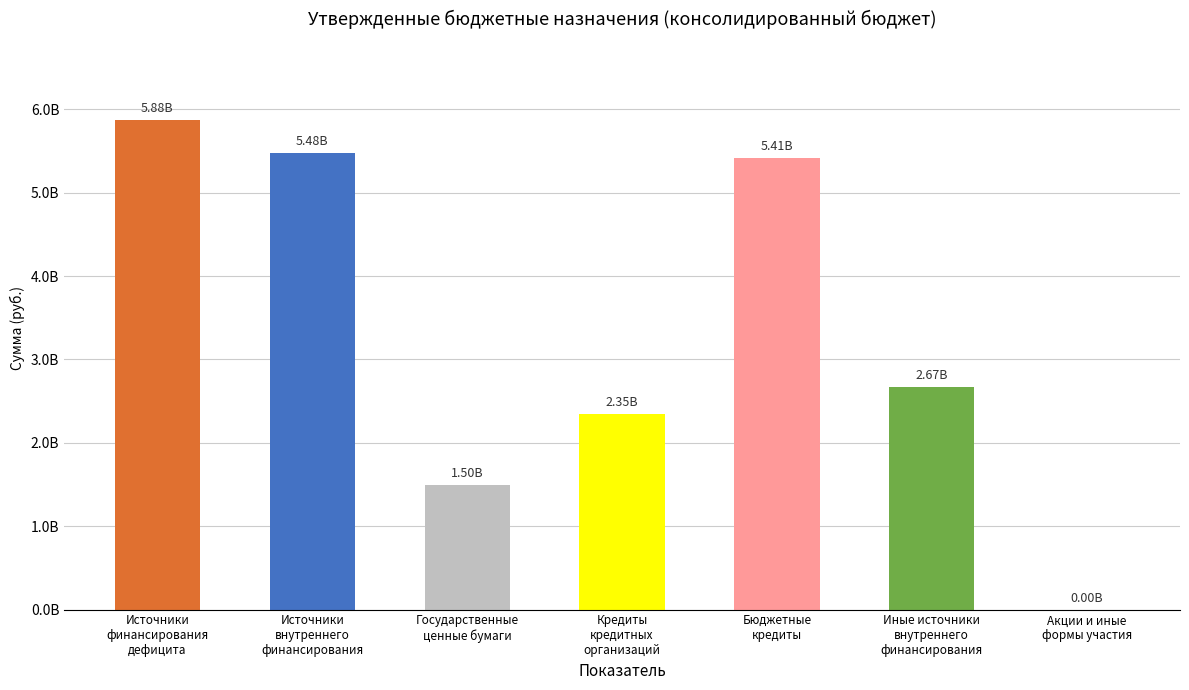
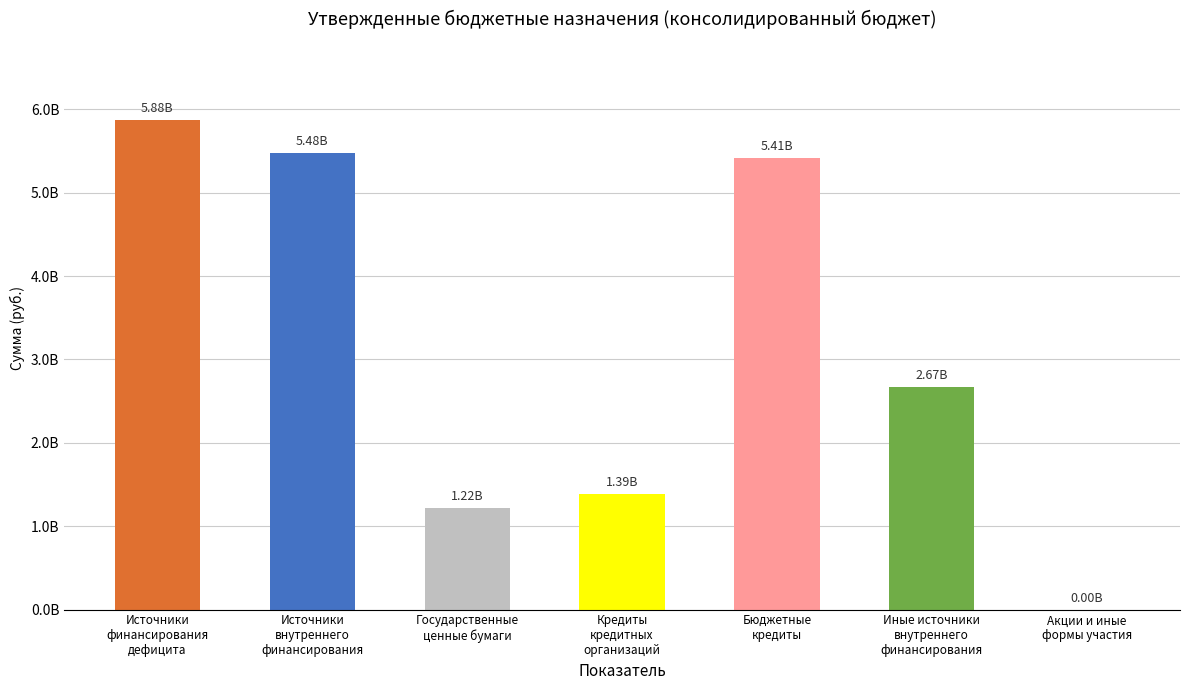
  {
    "Источники финансирования дефицита": "5.88B",
    "Источники внутреннего финансирования": "5.48B",
-   "Государственные ценные бумаги": "1.50B",
-   "Кредиты кредитных организаций": "2.35B",
+   "Государственные ценные бумаги": "1.22B",
+   "Кредиты кредитных организаций": "1.39B",
    "Бюджетные кредиты": "5.41B",
    "Иные источники внутреннего финансирования": "2.67B"
  }
